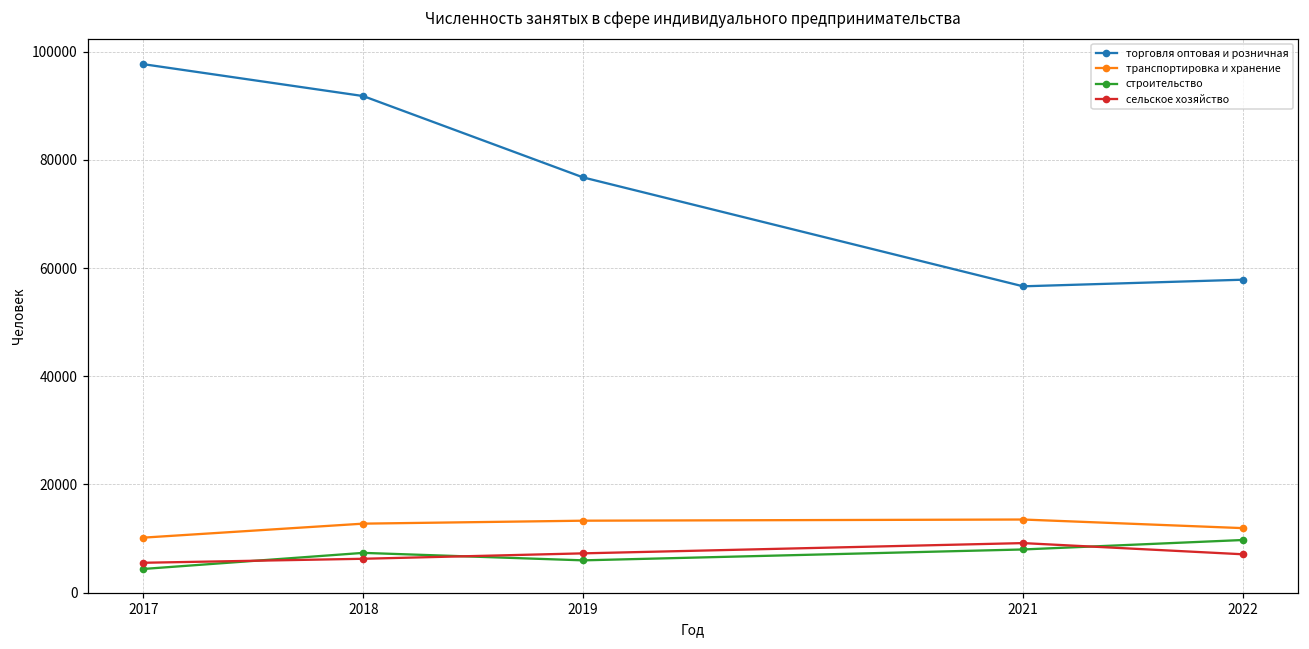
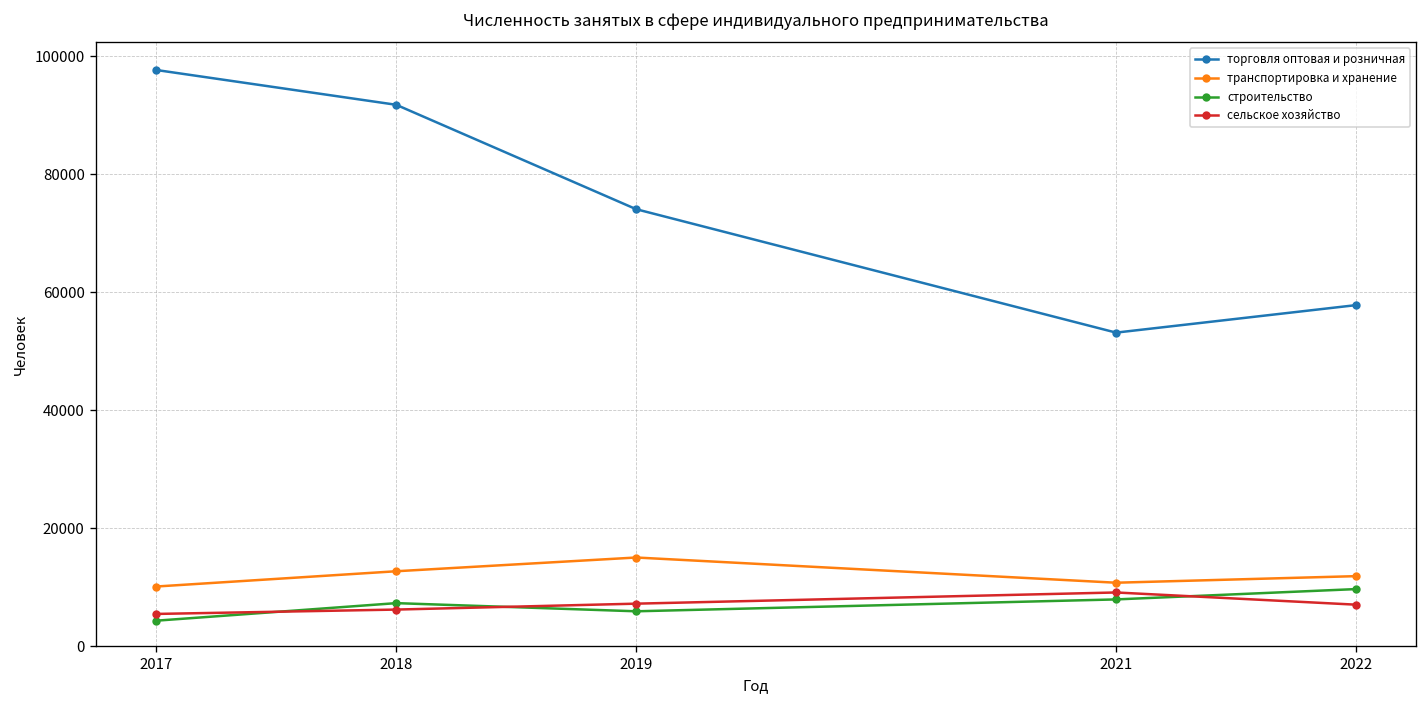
  {
    "торговля оптовая и розничная": {
      "2017": 98000,
      "2018": 92000,
-     "2019": 77000,
-     "2021": 57000,
+     "2019": 74000,
+     "2021": 53000,
      "2022": 58000
    },
    "транспортировка и хранение": {
      "2017": 10000,
      "2018": 13000,
-     "2019": 13000,
-     "2021": 14000,
+     "2019": 15000,
+     "2021": 11000,
      "2022": 12000
    },
    "строительство": {
      "2017": 4000,
      "2018": 7000,
      "2019": 6000,
      "2021": 8000,
      "2022": 10000
    },
    "сельское хозяйство": {
      "2017": 6000,
      "2018": 6000,
      "2019": 7000,
      "2021": 9000,
      "2022": 7000
    }
  }
